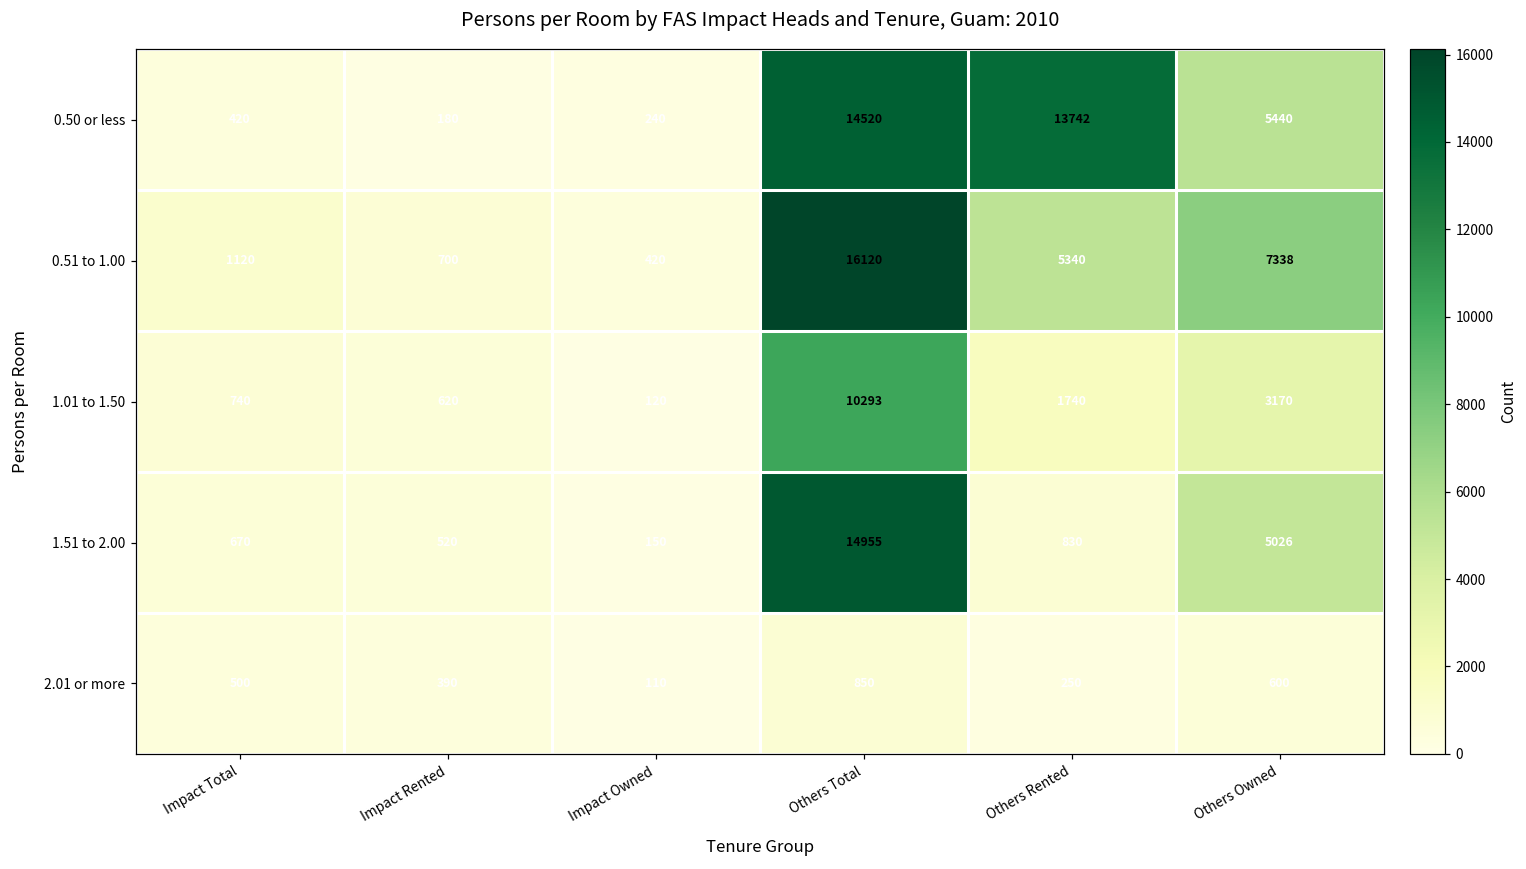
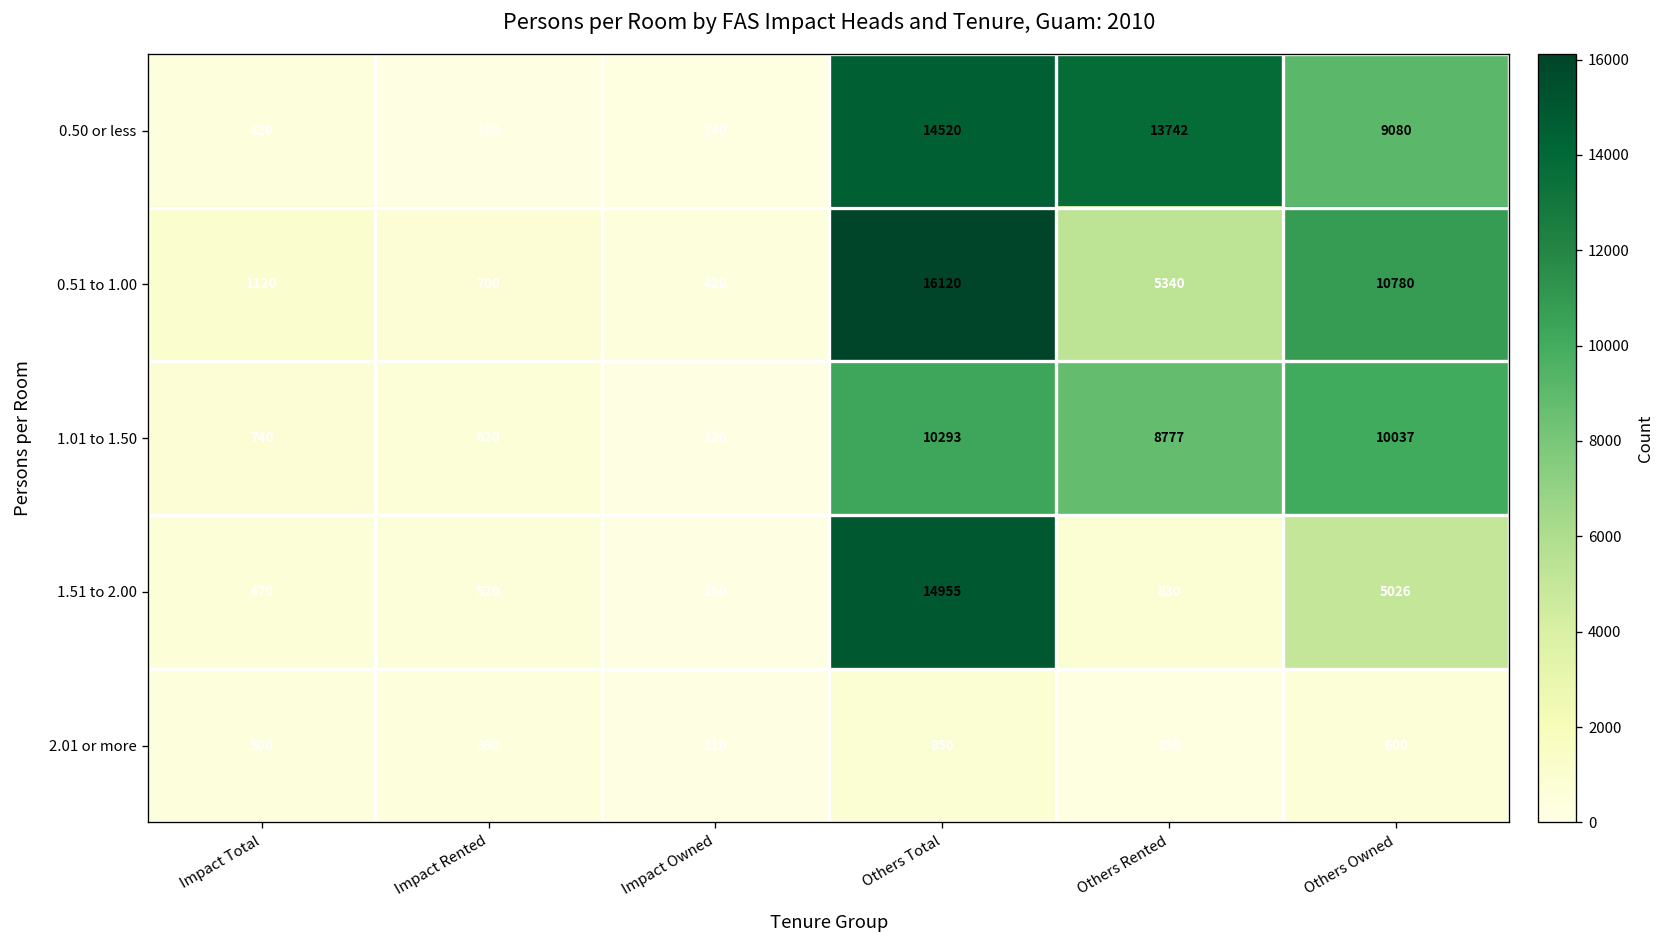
  {
    "0.50 or less": {
      "Others Total": 14520,
      "Others Rented": 13742,
-     "Others Owned": 5440
+     "Others Owned": 9080
    },
    "0.51 to 1.00": {
      "Impact Total": 1120,
      "Others Total": 16120,
      "Others Rented": 5340,
-     "Others Owned": 7338
+     "Others Owned": 10780
    },
    "1.01 to 1.50": {
      "Others Total": 10293,
-     "Others Rented": 1740,
-     "Others Owned": 3170
+     "Others Rented": 8777,
+     "Others Owned": 10037
    },
    "1.51 to 2.00": {
      "Others Total": 14955,
      "Others Owned": 5026
    }
  }
